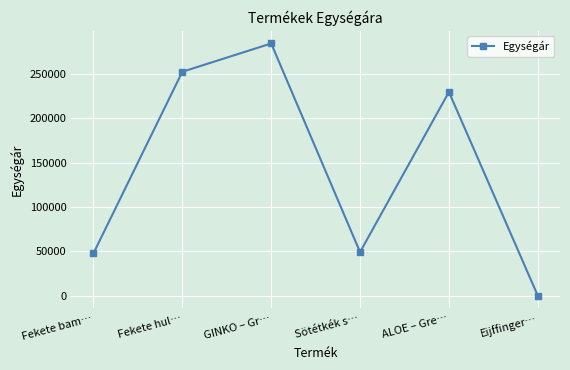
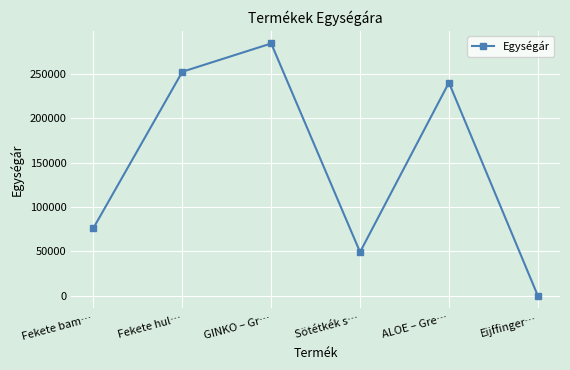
  {
-   "Fekete bam…": 50000,
+   "Fekete bam…": 80000,
    "Fekete hul…": 250000,
    "GINKO – Gr…": 280000,
    "Sötétkék s…": 50000,
-   "ALOE – Gre…": 230000,
+   "ALOE – Gre…": 240000,
    "Eijffinger…": 0
  }
